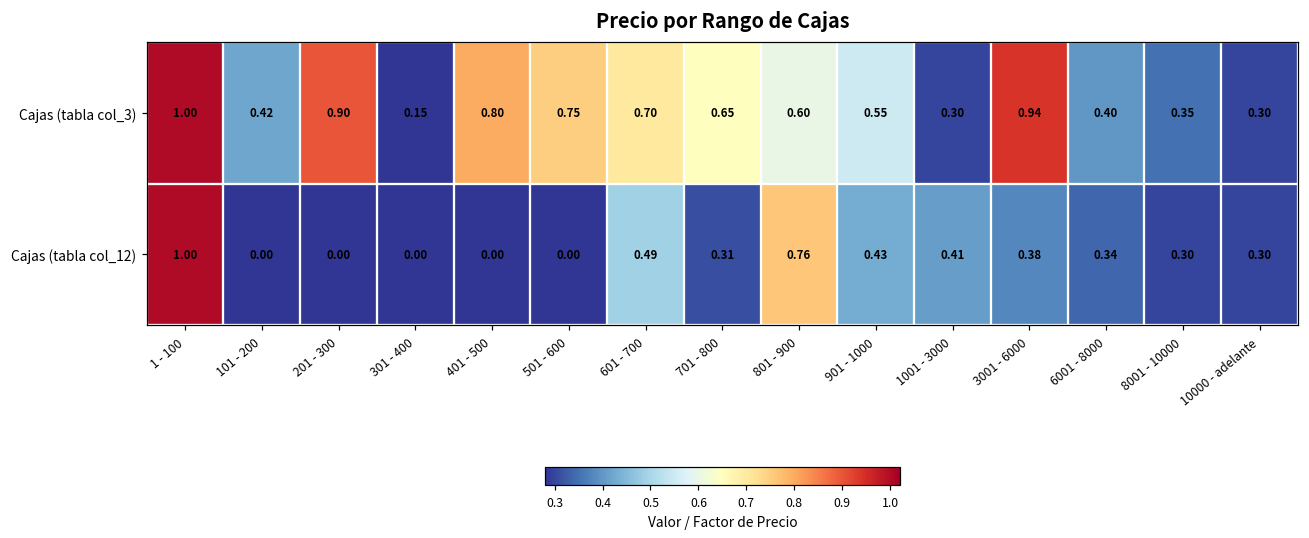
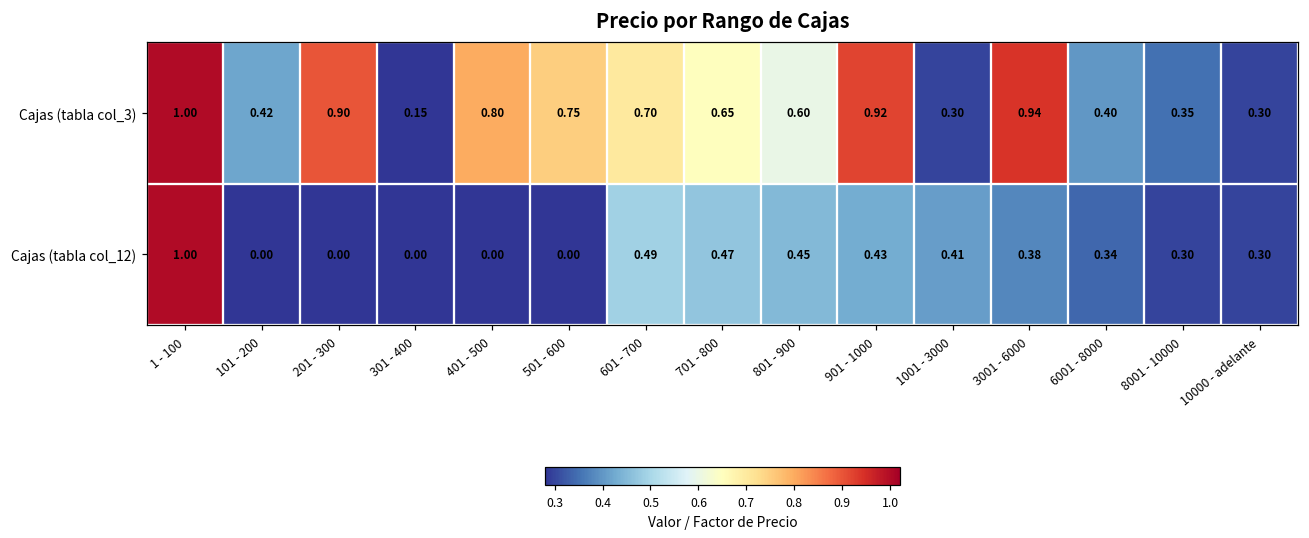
  {
    "Cajas (tabla col_3)": {
      "1 - 100": 1.00,
      "101 - 200": 0.42,
      "201 - 300": 0.90,
      "301 - 400": 0.15,
      "401 - 500": 0.80,
      "501 - 600": 0.75,
      "601 - 700": 0.70,
      "701 - 800": 0.65,
      "801 - 900": 0.60,
-     "901 - 1000": 0.55,
+     "901 - 1000": 0.92,
      "1001 - 3000": 0.30,
      "3001 - 6000": 0.94,
      "6001 - 8000": 0.40,
      "8001 - 10000": 0.35,
      "10000 - adelante": 0.30
    },
    "Cajas (tabla col_12)": {
      "1 - 100": 1.00,
      "101 - 200": 0.00,
      "201 - 300": 0.00,
      "301 - 400": 0.00,
      "401 - 500": 0.00,
      "501 - 600": 0.00,
      "601 - 700": 0.49,
-     "701 - 800": 0.31,
-     "801 - 900": 0.76,
+     "701 - 800": 0.47,
+     "801 - 900": 0.45,
      "901 - 1000": 0.43,
      "1001 - 3000": 0.41,
      "3001 - 6000": 0.38,
      "6001 - 8000": 0.34,
      "8001 - 10000": 0.30,
      "10000 - adelante": 0.30
    }
  }
